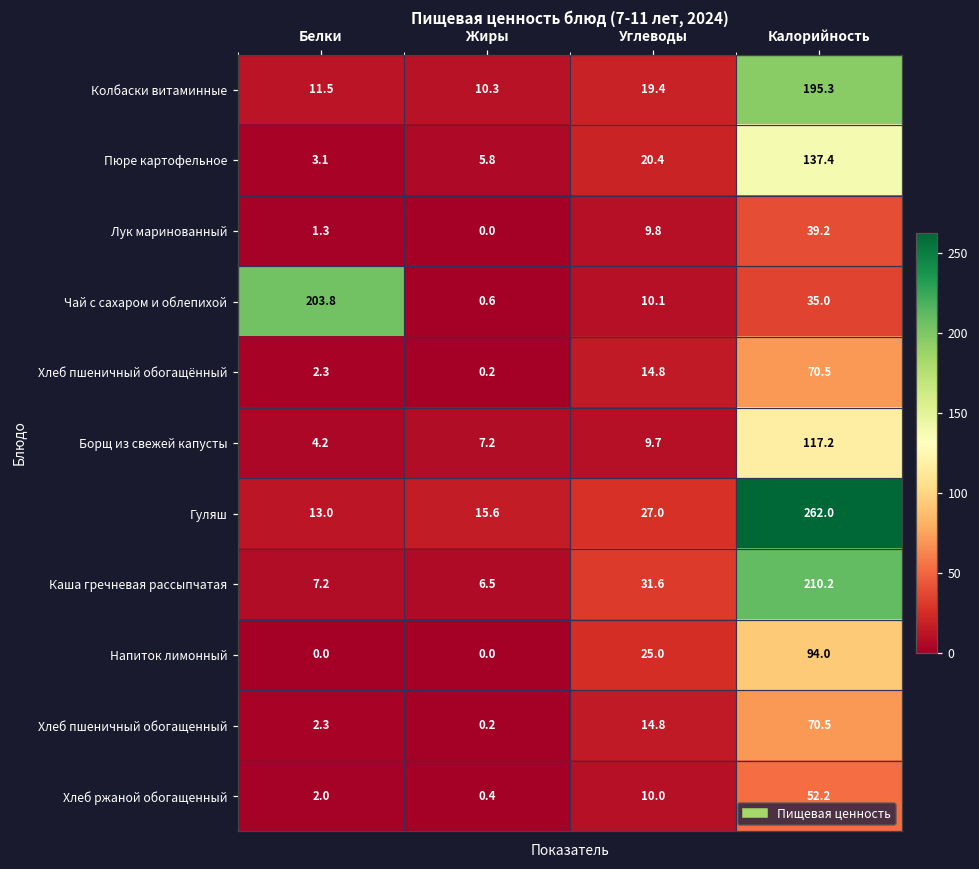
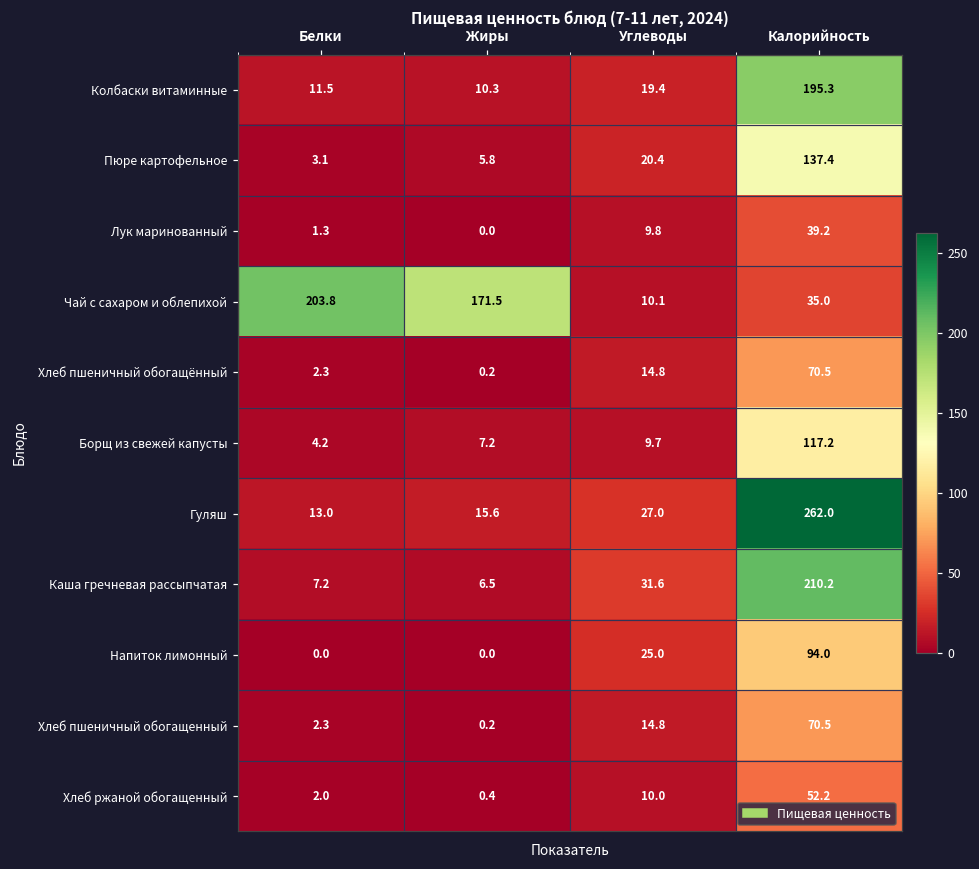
  {
    "Колбаски витаминные": {
      "Белки": 11.5,
      "Жиры": 10.3,
      "Углеводы": 19.4,
      "Калорийность": 195.3
    },
    "Пюре картофельное": {
      "Белки": 3.1,
      "Жиры": 5.8,
      "Углеводы": 20.4,
      "Калорийность": 137.4
    },
    "Лук маринованный": {
      "Белки": 1.3,
      "Жиры": 0.0,
      "Углеводы": 9.8,
      "Калорийность": 39.2
    },
    "Чай с сахаром и облепихой": {
      "Белки": 203.8,
-     "Жиры": 0.6,
+     "Жиры": 171.5,
      "Углеводы": 10.1,
      "Калорийность": 35.0
    },
    "Хлеб пшеничный обогащённый": {
      "Белки": 2.3,
      "Жиры": 0.2,
      "Углеводы": 14.8,
      "Калорийность": 70.5
    },
    "Борщ из свежей капусты": {
      "Белки": 4.2,
      "Жиры": 7.2,
      "Углеводы": 9.7,
      "Калорийность": 117.2
    },
    "Гуляш": {
      "Белки": 13.0,
      "Жиры": 15.6,
      "Углеводы": 27.0,
      "Калорийность": 262.0
    },
    "Каша гречневая рассыпчатая": {
      "Белки": 7.2,
      "Жиры": 6.5,
      "Углеводы": 31.6,
      "Калорийность": 210.2
    },
    "Напиток лимонный": {
      "Белки": 0.0,
      "Жиры": 0.0,
      "Углеводы": 25.0,
      "Калорийность": 94.0
    },
    "Хлеб пшеничный обогащенный": {
      "Белки": 2.3,
      "Жиры": 0.2,
      "Углеводы": 14.8,
      "Калорийность": 70.5
    },
    "Хлеб ржаной обогащенный": {
      "Белки": 2.0,
      "Жиры": 0.4,
      "Углеводы": 10.0,
      "Калорийность": 52.2
    }
  }
